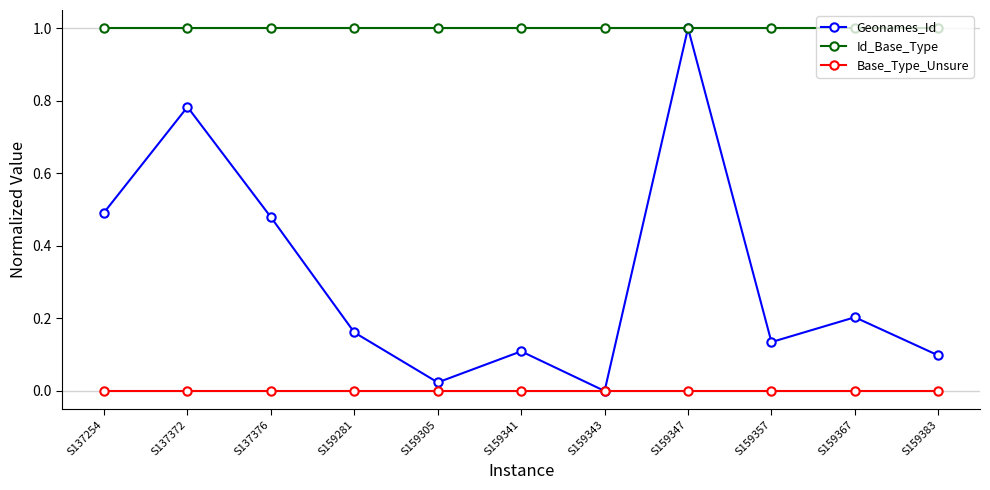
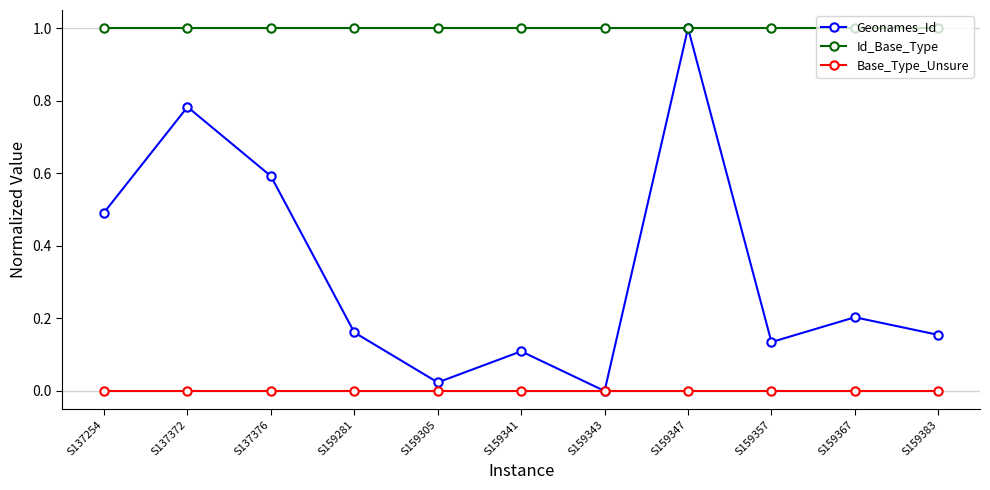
  {
    "Geonames_Id": {
      "S137254": 0.49,
      "S137372": 0.78,
-     "S137376": 0.48,
+     "S137376": 0.59,
      "S159281": 0.16,
      "S159305": 0.02,
      "S159341": 0.11,
      "S159357": 0.13,
      "S159367": 0.20,
-     "S159383": 0.10
+     "S159383": 0.15
    },
    "Id_Base_Type": {
      "S137254": 1.00,
      "S137372": 1.00,
      "S137376": 1.00,
      "S159281": 1.00,
      "S159305": 1.00,
      "S159341": 1.00,
      "S159343": 1.00,
      "S159357": 1.00
    },
    "Base_Type_Unsure": {
      "S137254": 0.00,
      "S137372": 0.00,
      "S137376": 0.00,
      "S159281": 0.00,
      "S159305": 0.00,
      "S159341": 0.00,
      "S159347": 0.00,
      "S159357": 0.00,
      "S159367": 0.00,
      "S159383": 0.00
    }
  }
